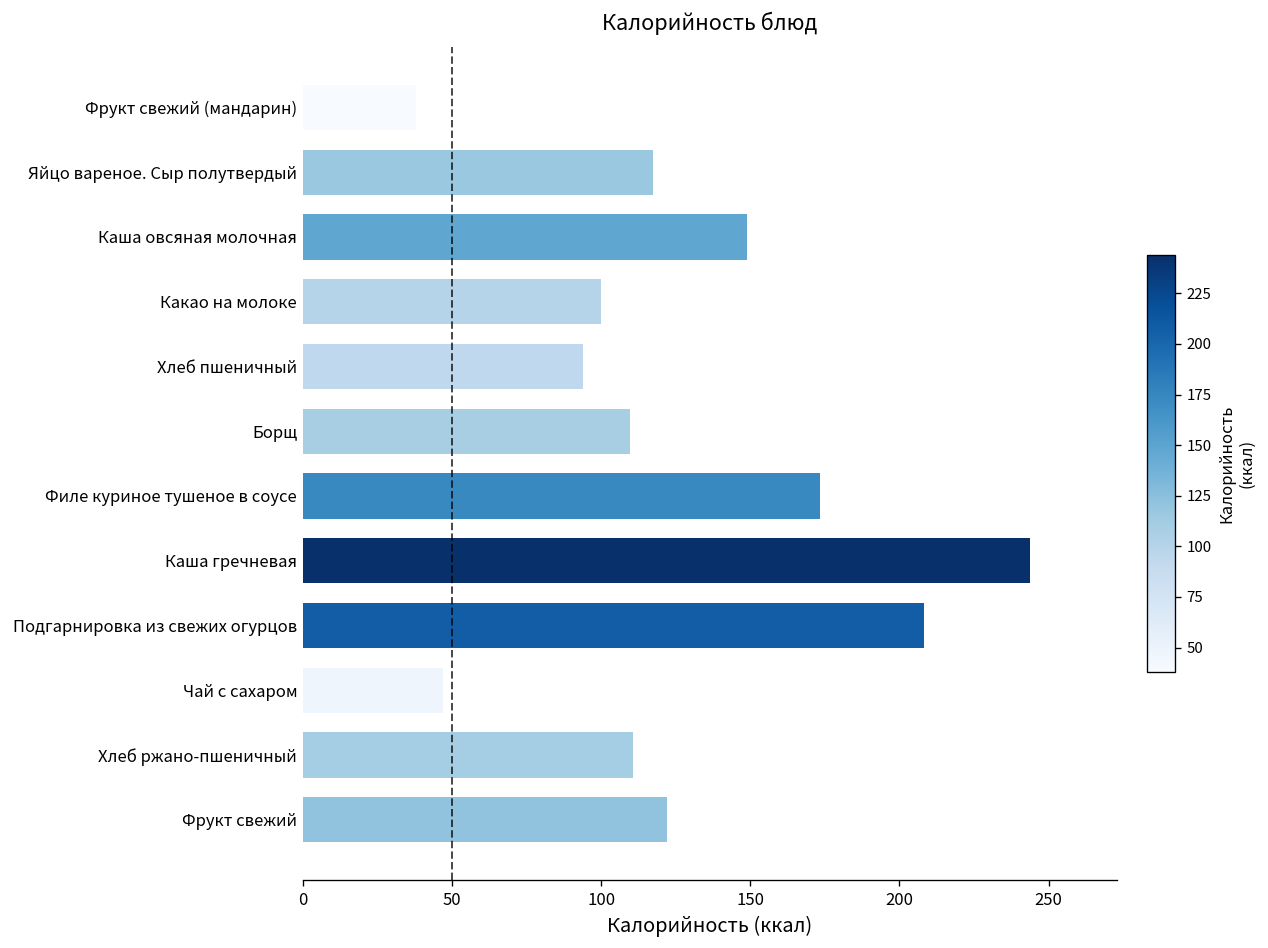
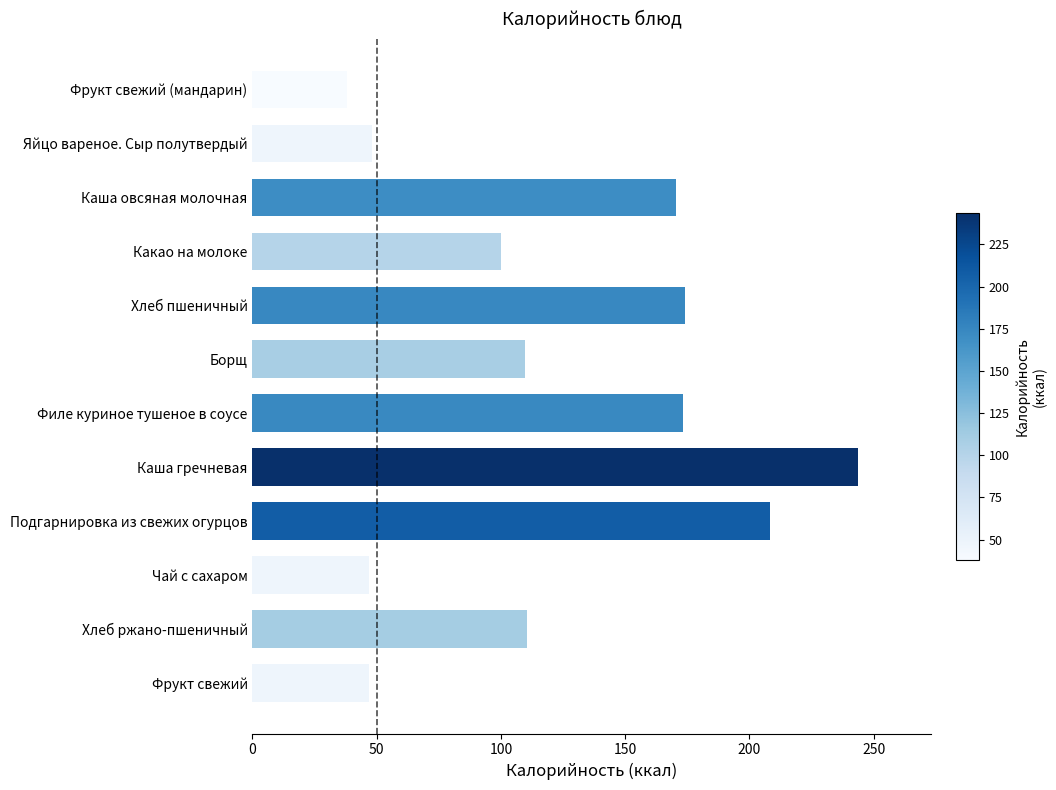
  {
    "Фрукт свежий (мандарин)": 38,
-   "Яйцо вареное. Сыр полутвердый": 117,
-   "Каша овсяная молочная": 149,
+   "Яйцо вареное. Сыр полутвердый": 48,
+   "Каша овсяная молочная": 170,
    "Какао на молоке": 100,
-   "Хлеб пшеничный": 94,
+   "Хлеб пшеничный": 174,
    "Борщ": 110,
    "Филе куриное тушеное в соусе": 173,
    "Каша гречневая": 244,
    "Подгарнировка из свежих огурцов": 208,
    "Чай с сахаром": 47,
    "Хлеб ржано-пшеничный": 111,
-   "Фрукт свежий": 122
+   "Фрукт свежий": 47
  }
